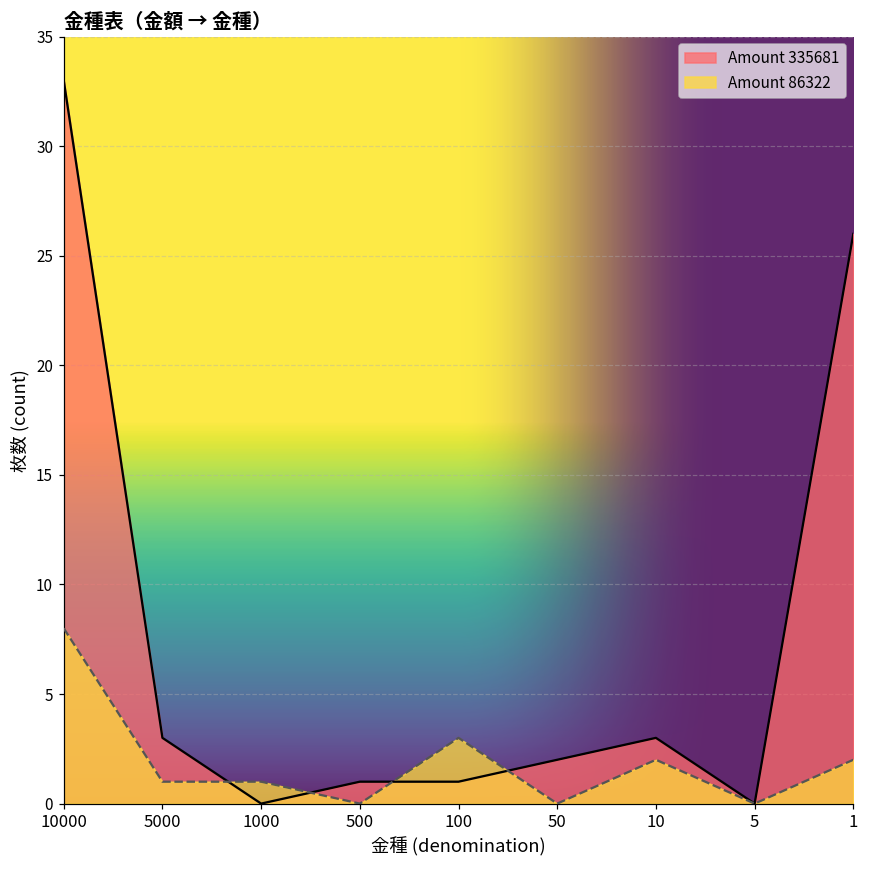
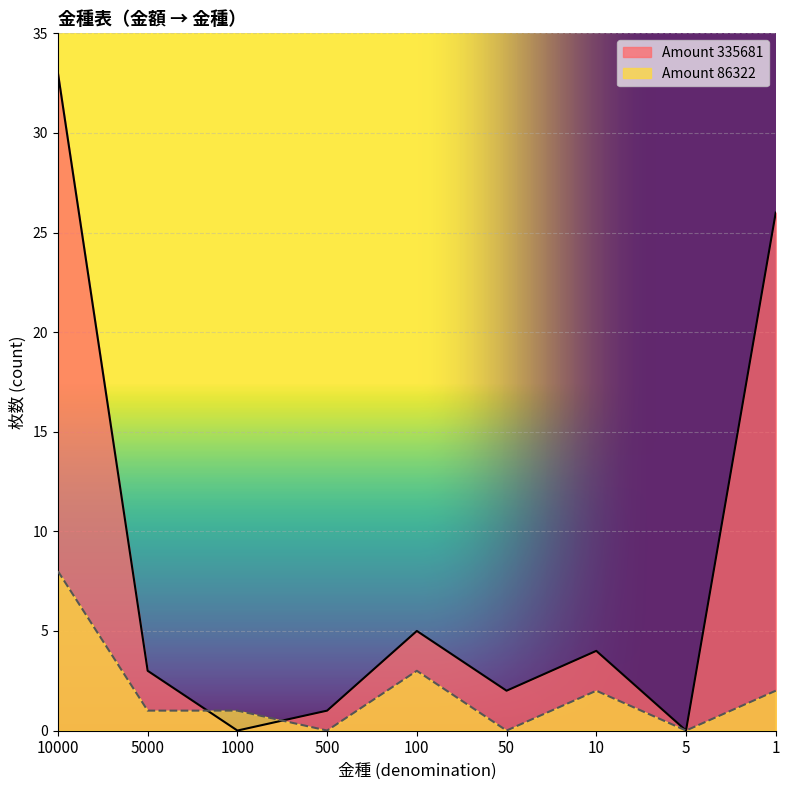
  {
    "Amount 335681": {
      "10000": 33,
      "5000": 3,
      "1000": 0,
      "500": 1,
-     "100": 1,
+     "100": 5,
      "50": 2,
-     "10": 3,
+     "10": 4,
      "1": 26
    },
    "Amount 86322": {
      "10000": 8,
      "5000": 1,
      "1000": 1,
      "500": 0,
      "100": 3,
      "50": 0,
      "10": 2,
      "1": 2
    }
  }
